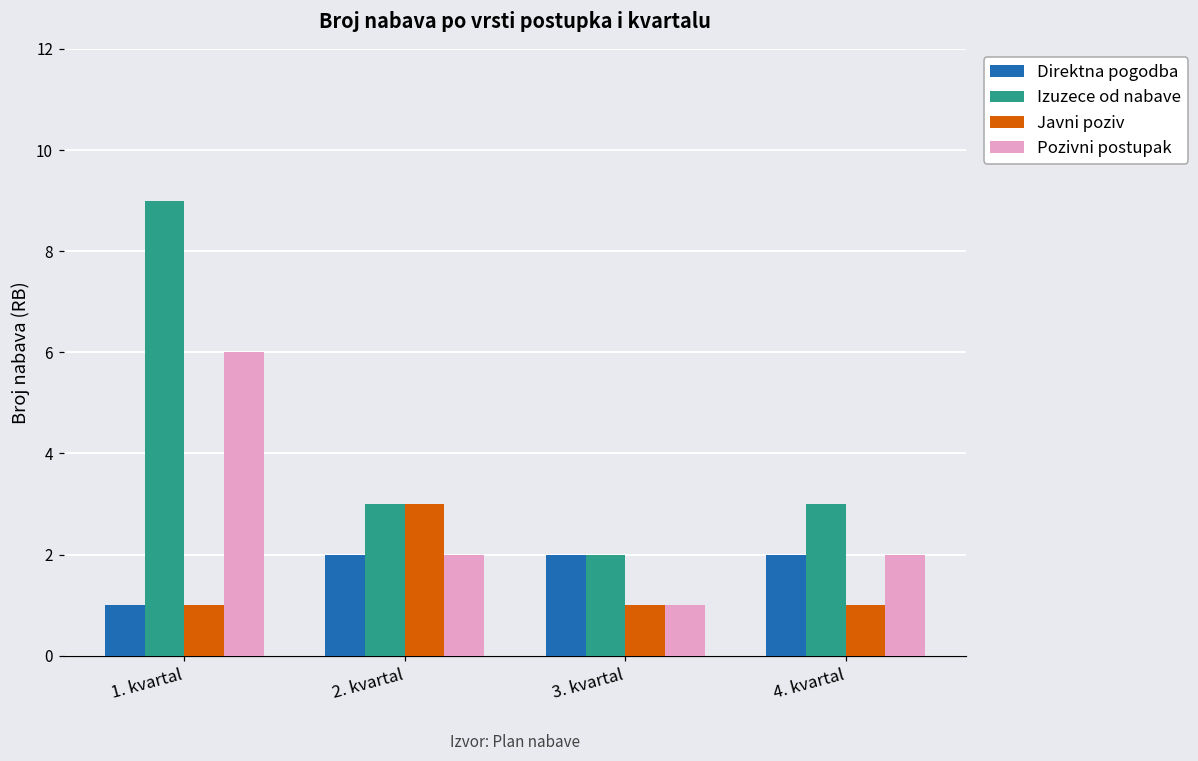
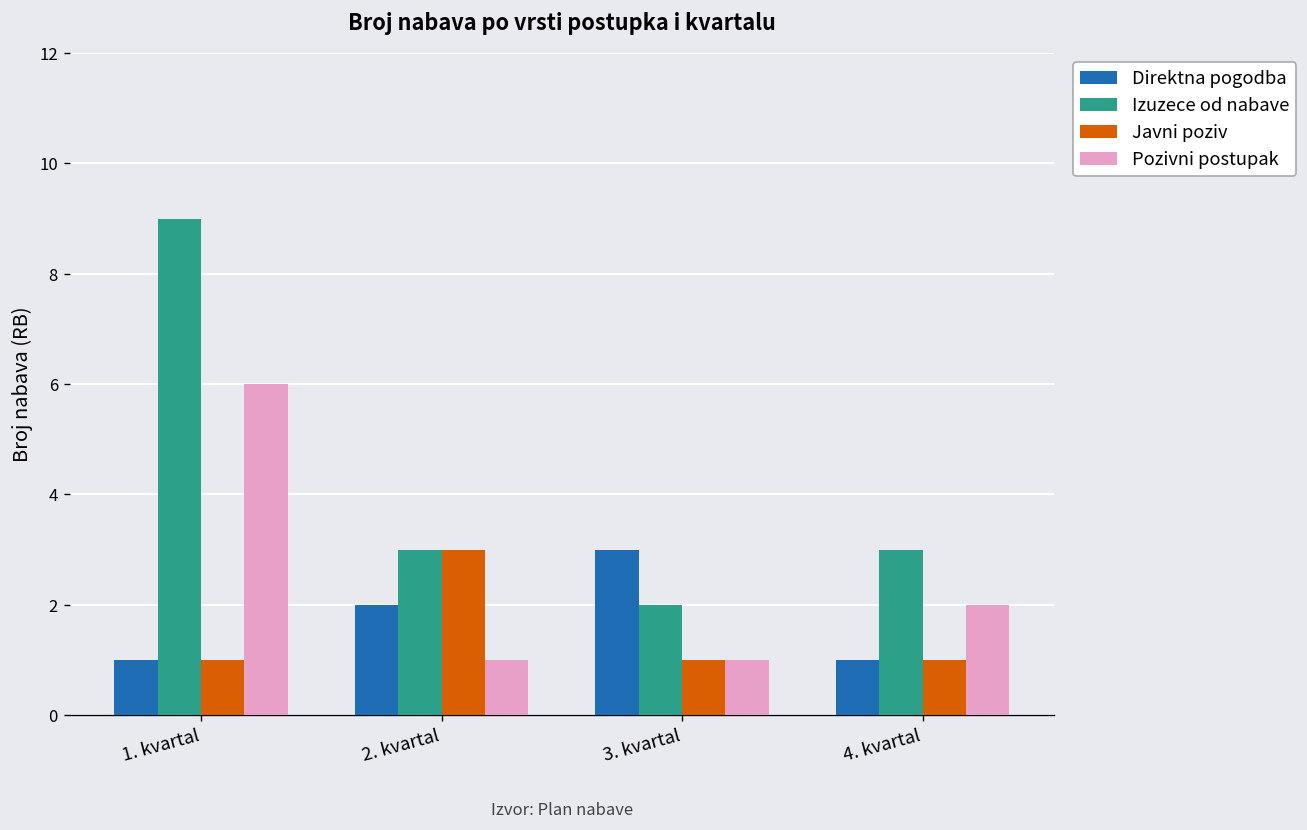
  {
    "Direktna pogodba": {
      "1. kvartal": 1,
      "2. kvartal": 2,
-     "3. kvartal": 2,
-     "4. kvartal": 2
+     "3. kvartal": 3,
+     "4. kvartal": 1
    },
    "Izuzece od nabave": {
      "1. kvartal": 9,
      "2. kvartal": 3,
      "3. kvartal": 2,
      "4. kvartal": 3
    },
    "Javni poziv": {
      "1. kvartal": 1,
      "2. kvartal": 3,
      "3. kvartal": 1,
      "4. kvartal": 1
    },
    "Pozivni postupak": {
      "1. kvartal": 6,
-     "2. kvartal": 2,
+     "2. kvartal": 1,
      "3. kvartal": 1,
      "4. kvartal": 2
    }
  }
